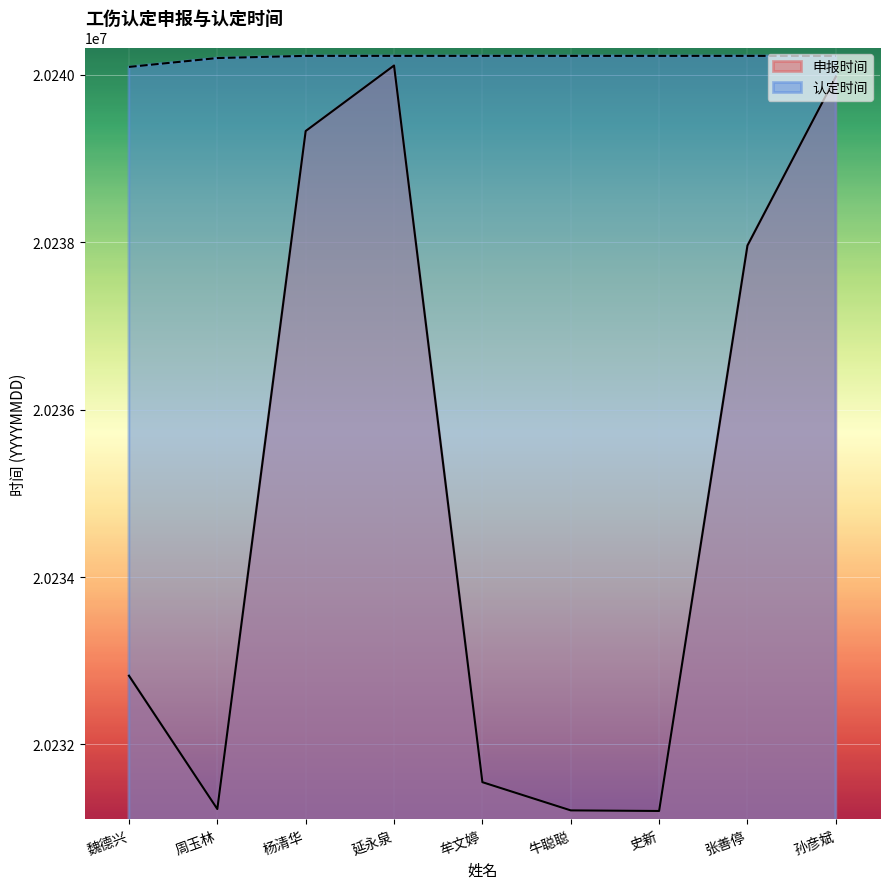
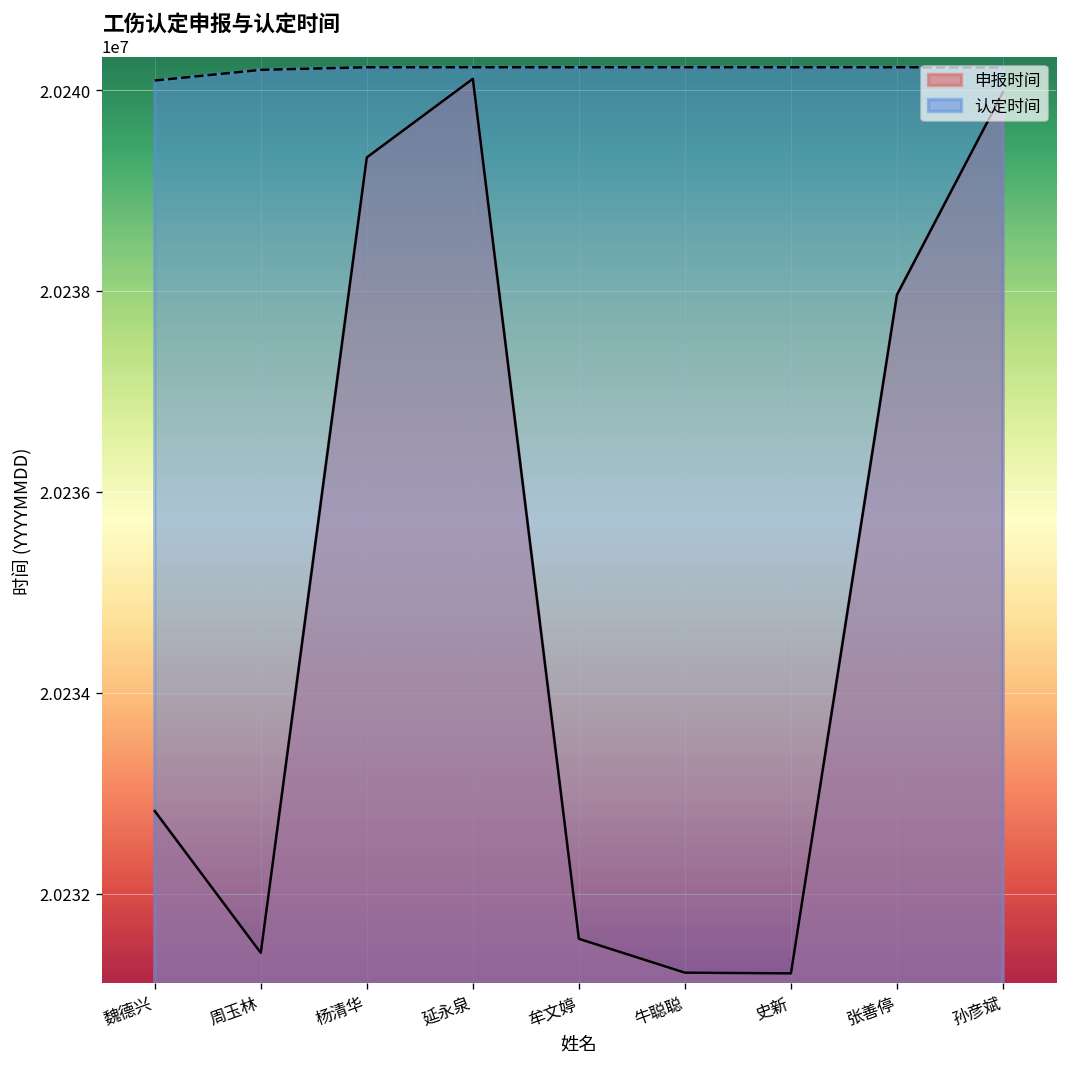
  {
    "申报时间": {
      "魏德兴": 20232800,
-     "周玉林": 20231200,
+     "周玉林": 20231400,
      "杨清华": 20239300,
      "延永泉": 20240100,
      "牟文婷": 20231500,
      "牛聪聪": 20231200,
      "史新": 20231200,
      "张善停": 20238000
    },
    "认定时间": {
      "魏德兴": 20240100,
      "周玉林": 20240200,
      "杨清华": 20240200,
      "延永泉": 20240200,
      "牟文婷": 20240200,
      "牛聪聪": 20240200,
      "史新": 20240200,
      "张善停": 20240200
    }
  }
